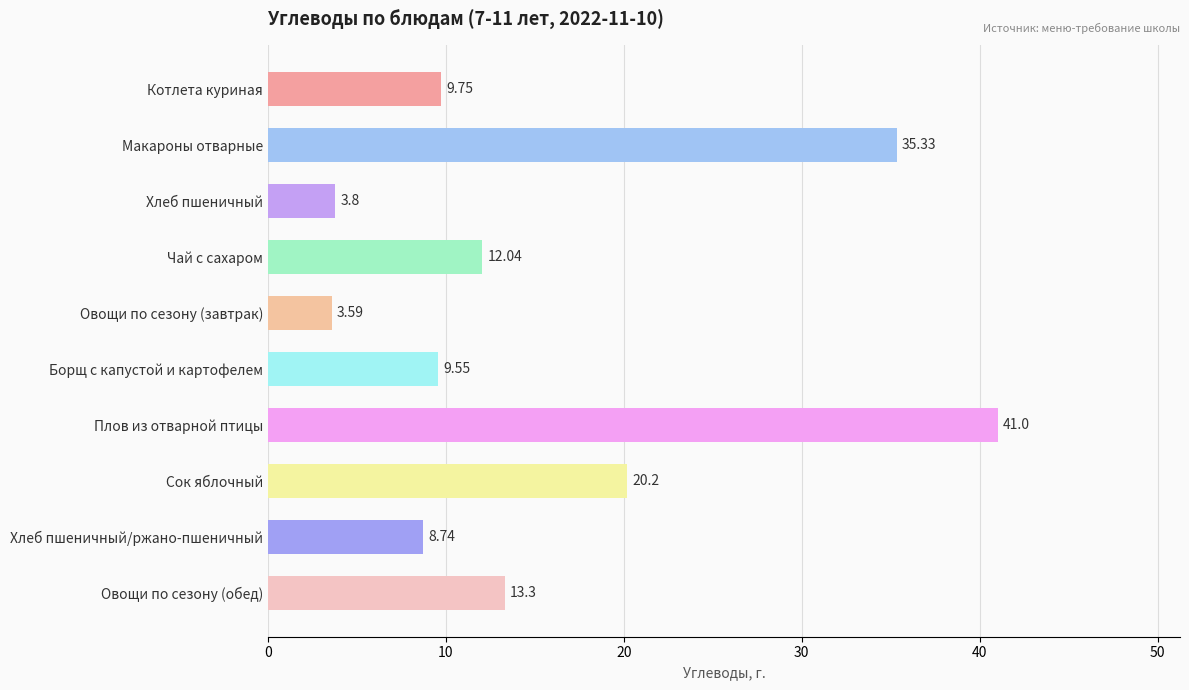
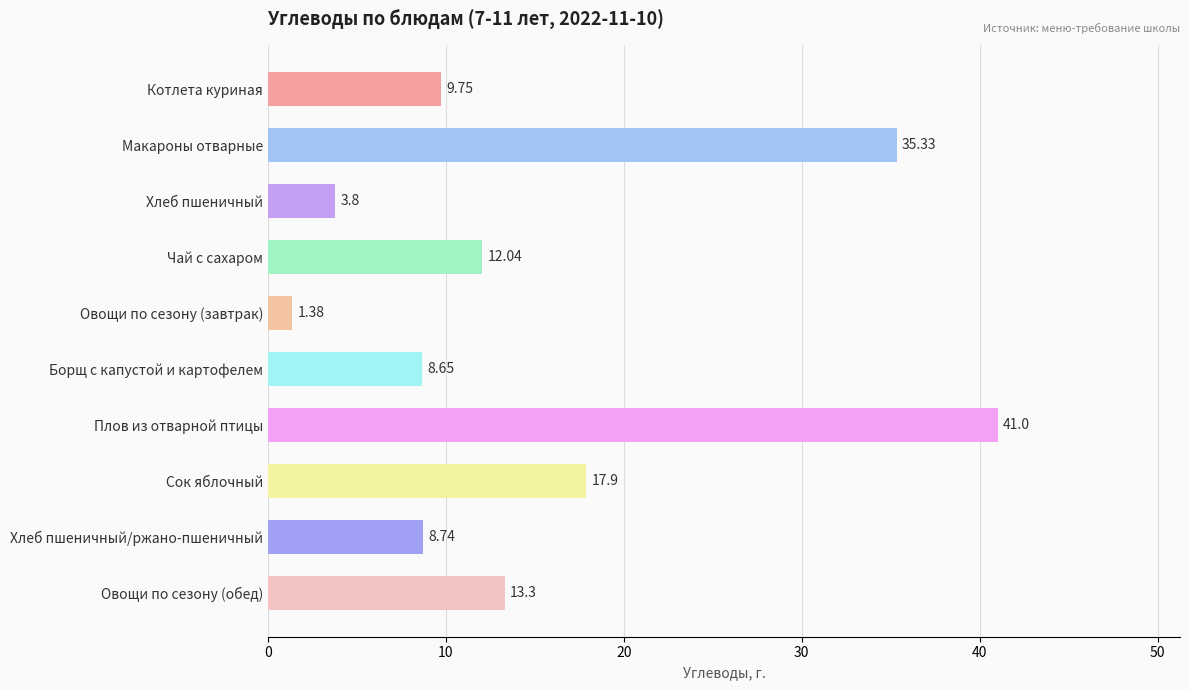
  {
    "Котлета куриная": 9.75,
    "Макароны отварные": 35.33,
    "Хлеб пшеничный": 3.8,
    "Чай с сахаром": 12.04,
-   "Овощи по сезону (завтрак)": 3.59,
-   "Борщ с капустой и картофелем": 9.55,
+   "Овощи по сезону (завтрак)": 1.38,
+   "Борщ с капустой и картофелем": 8.65,
    "Плов из отварной птицы": 41.0,
-   "Сок яблочный": 20.2,
+   "Сок яблочный": 17.9,
    "Хлеб пшеничный/ржано-пшеничный": 8.74,
    "Овощи по сезону (обед)": 13.3
  }
